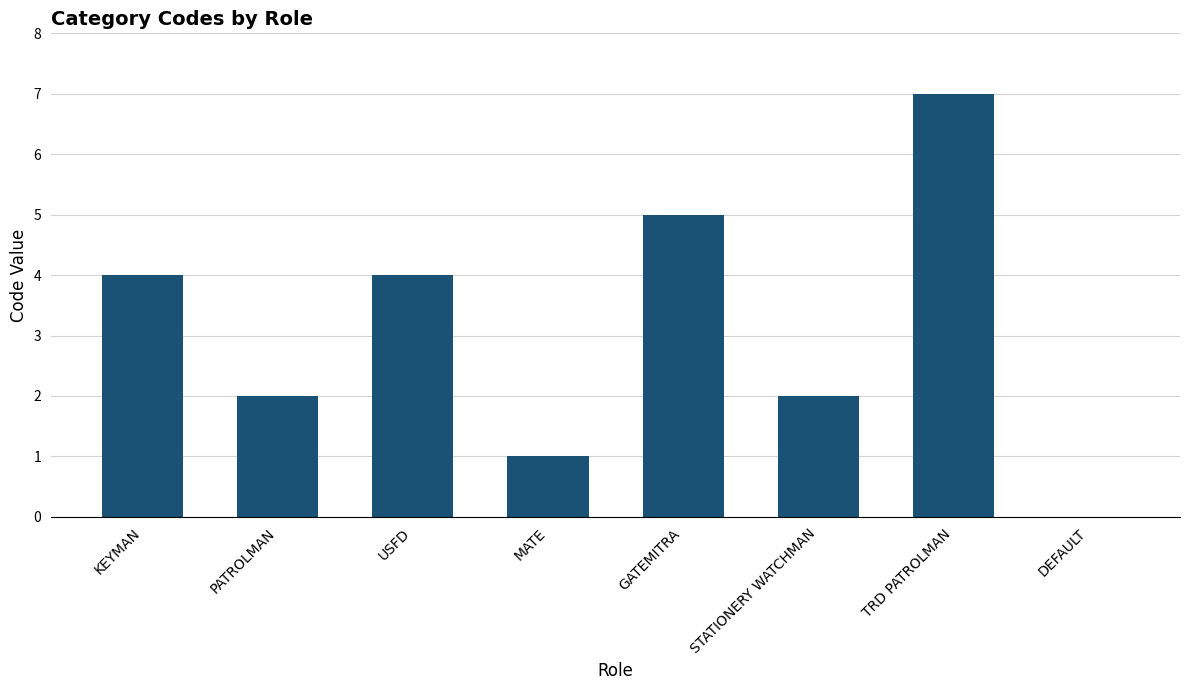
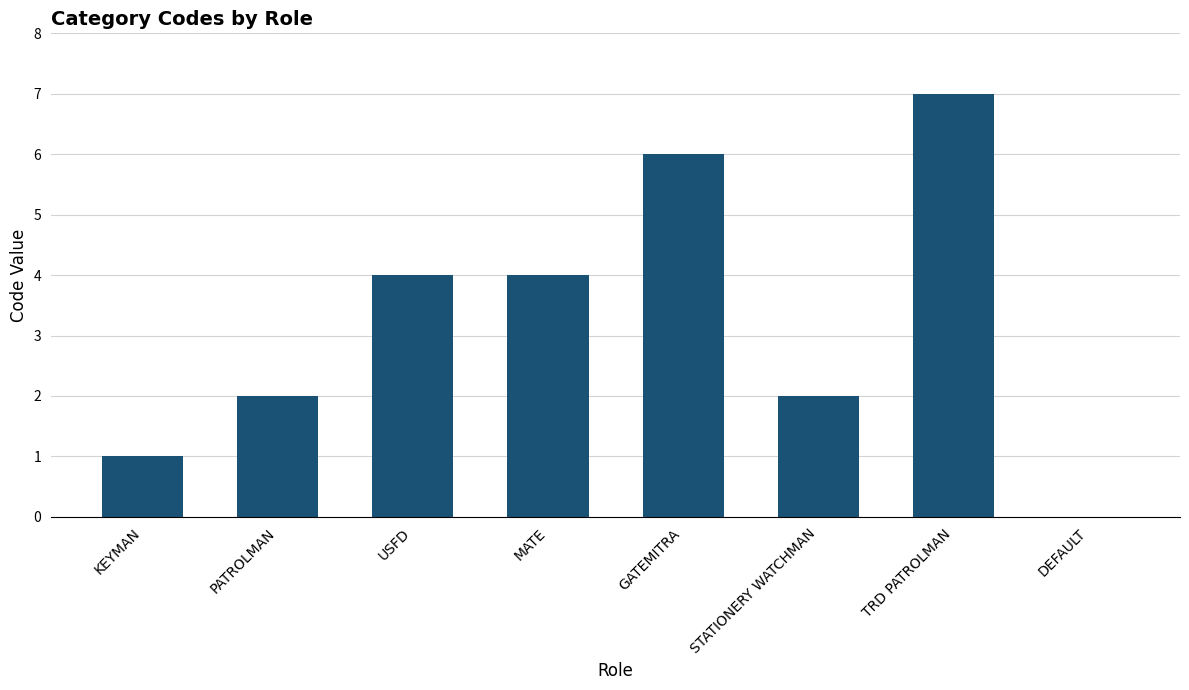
  {
-   "KEYMAN": 4,
+   "KEYMAN": 1,
    "PATROLMAN": 2,
    "USFD": 4,
-   "MATE": 1,
-   "GATEMITRA": 5,
+   "MATE": 4,
+   "GATEMITRA": 6,
    "STATIONERY WATCHMAN": 2,
    "TRD PATROLMAN": 7,
    "DEFAULT": 0
  }
